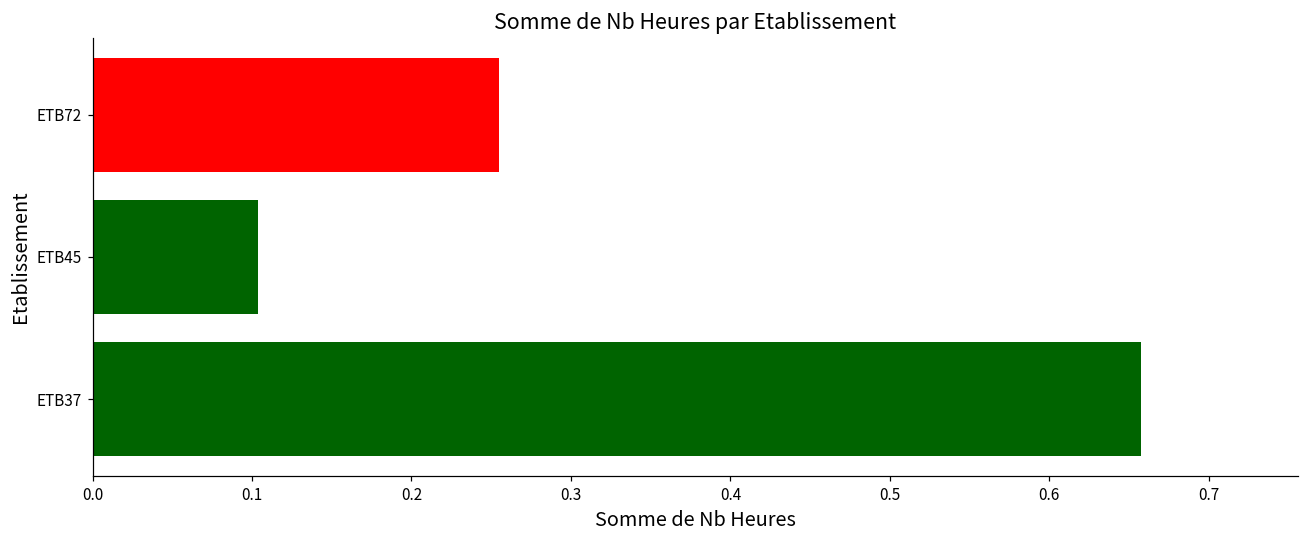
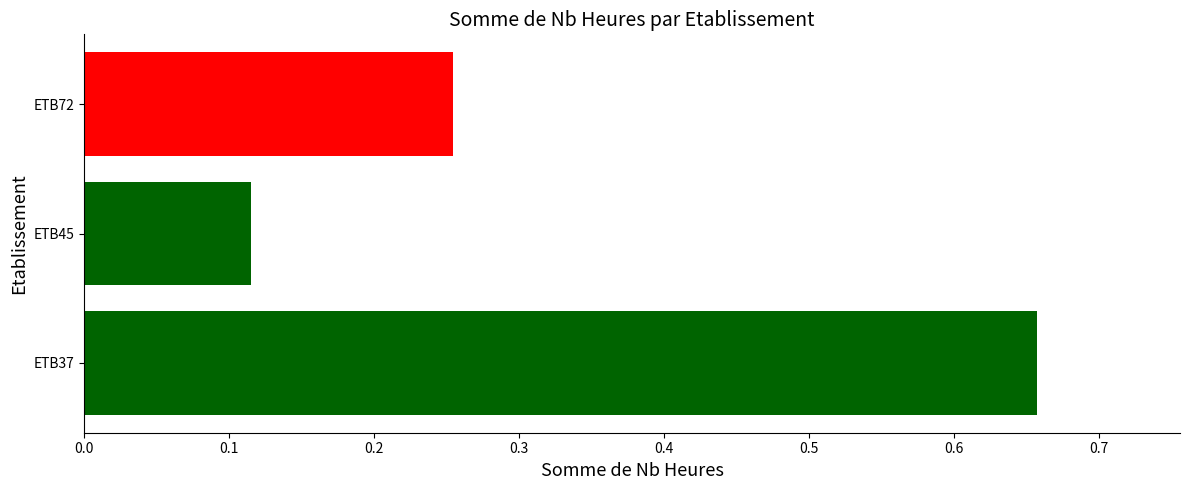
  {
    "ETB72": 0.255,
-   "ETB45": 0.104,
+   "ETB45": 0.115,
    "ETB37": 0.657
  }
